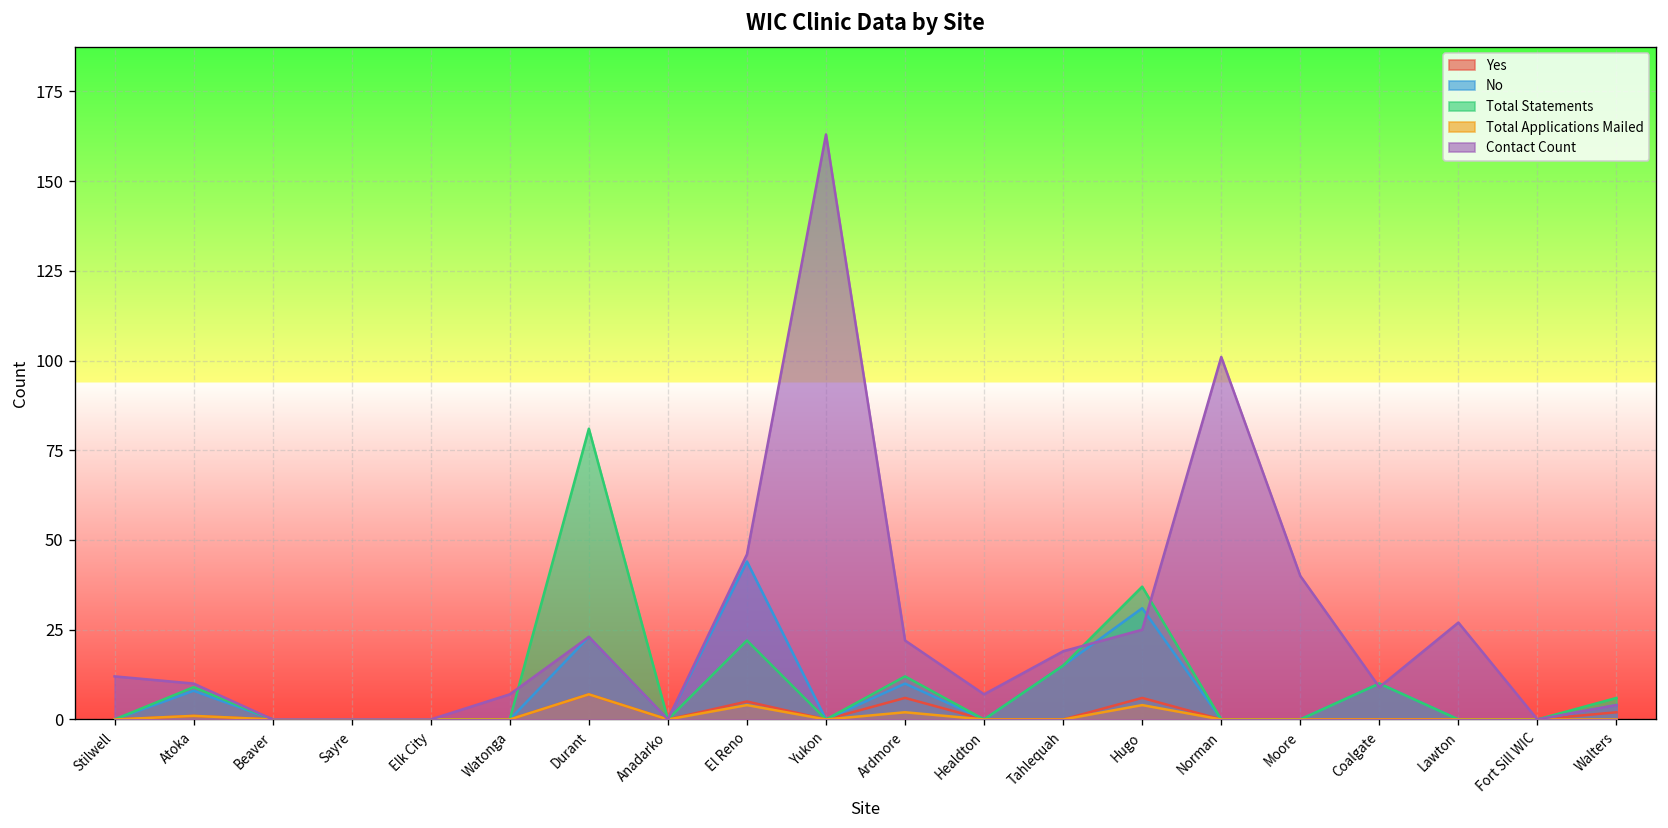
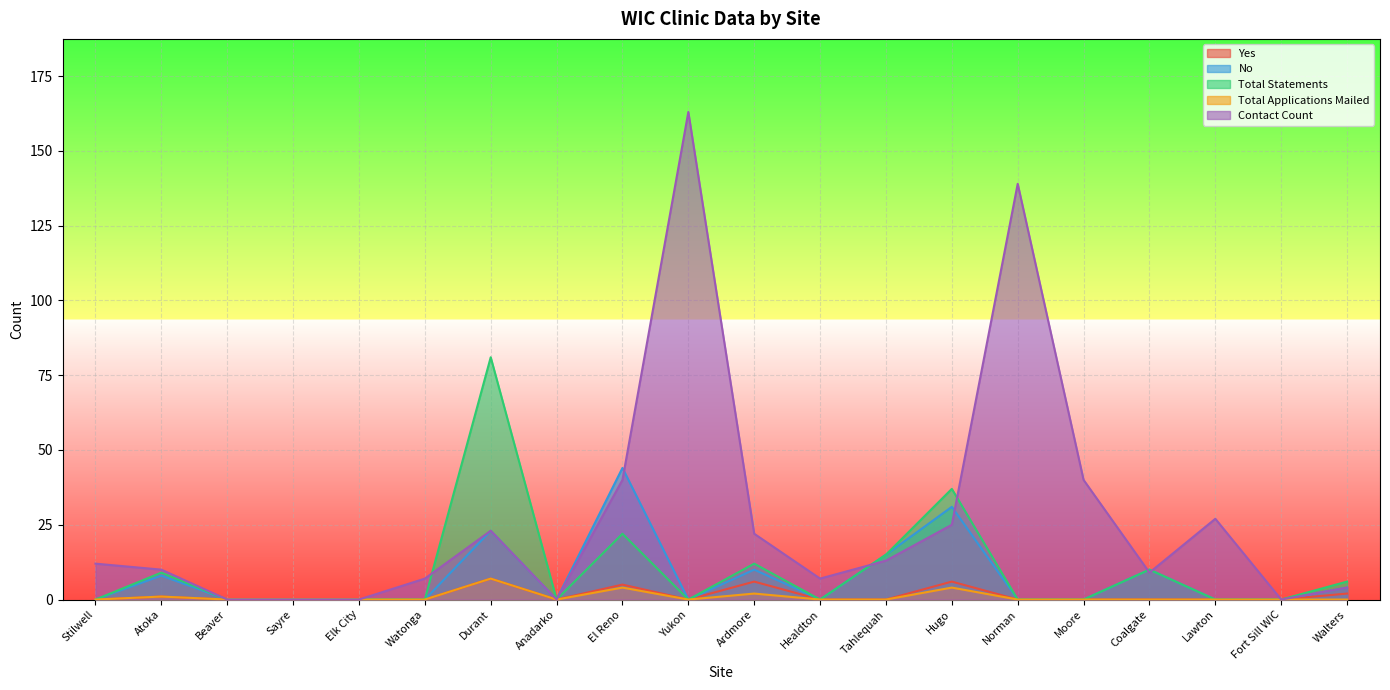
  {
    "Yes": {
      "El Reno": 5,
      "Ardmore": 6,
      "Hugo": 6,
      "Walters": 2
    },
    "No": {
      "Atoka": 8,
      "El Reno": 44,
      "Ardmore": 10,
      "Hugo": 31
    },
    "Total Statements": {
      "Atoka": 9,
      "Durant": 81,
      "El Reno": 22,
      "Ardmore": 12,
      "Hugo": 37,
      "Walters": 6
    },
    "Total Applications Mailed": {
      "El Reno": 4,
      "Ardmore": 2,
      "Hugo": 4,
      "Walters": 0
    },
    "Contact Count": {
      "Stilwell": 12,
      "Atoka": 10,
      "Watonga": 7,
-     "El Reno": 46,
+     "El Reno": 40,
      "Yukon": 163,
      "Ardmore": 22,
      "Healdton": 7,
-     "Tahlequah": 19,
+     "Tahlequah": 13,
      "Hugo": 25,
-     "Norman": 101,
+     "Norman": 139,
      "Moore": 40,
      "Coalgate": 9,
      "Lawton": 27
    }
  }
